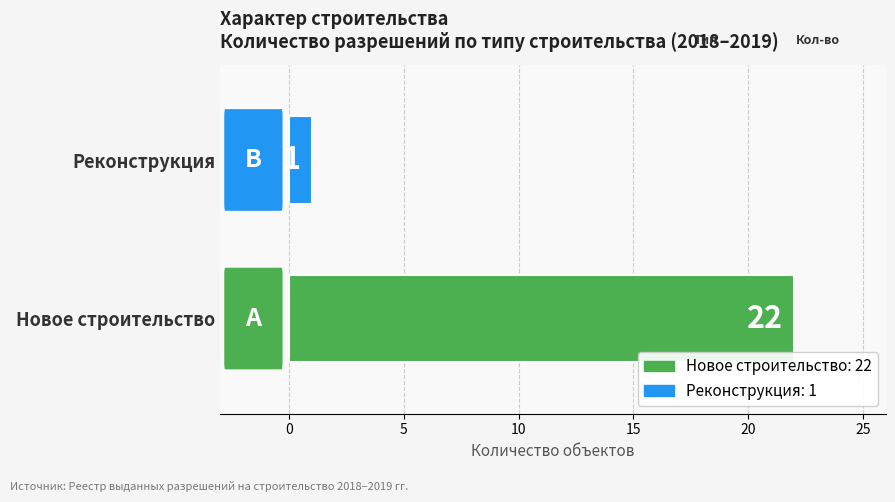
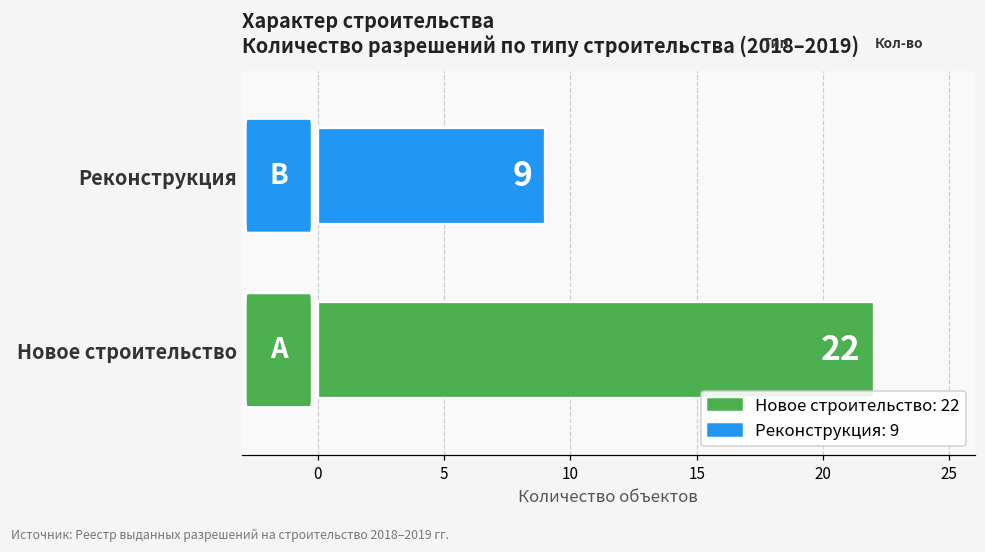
  {
-   "Реконструкция": 1,
+   "Реконструкция": 9,
    "Новое строительство": 22
  }
